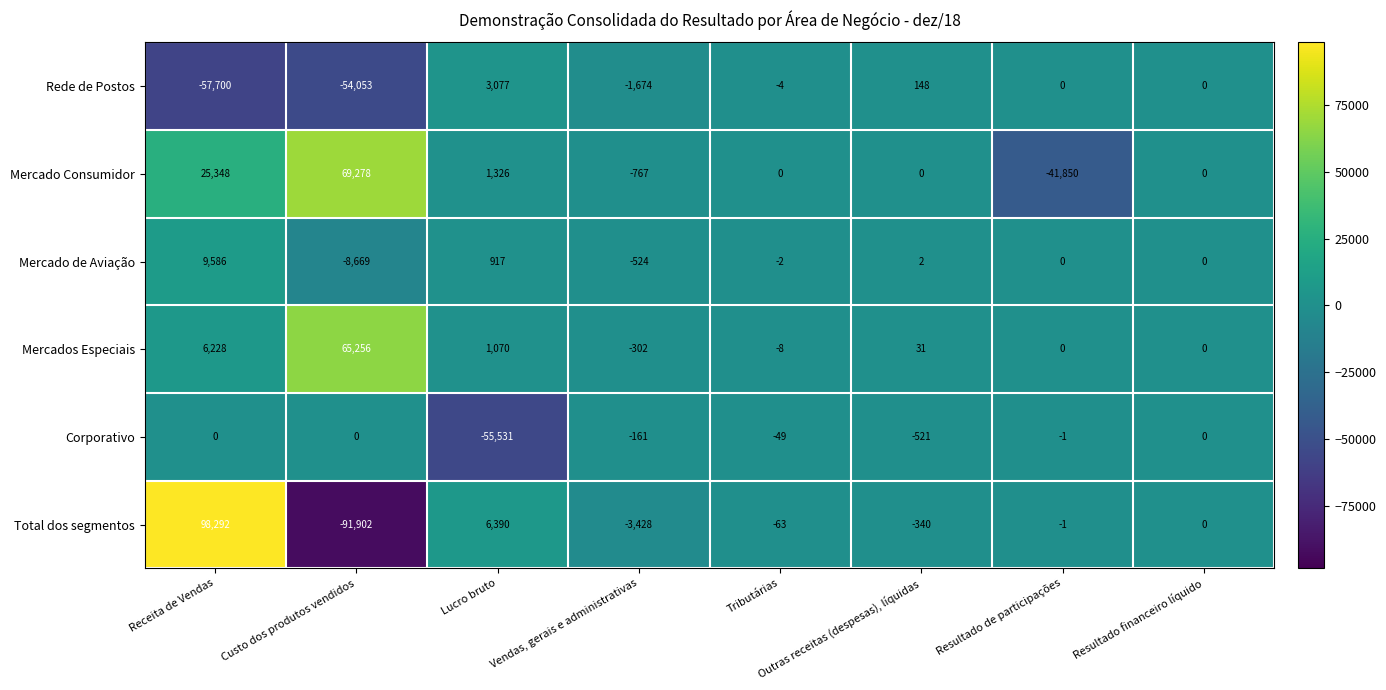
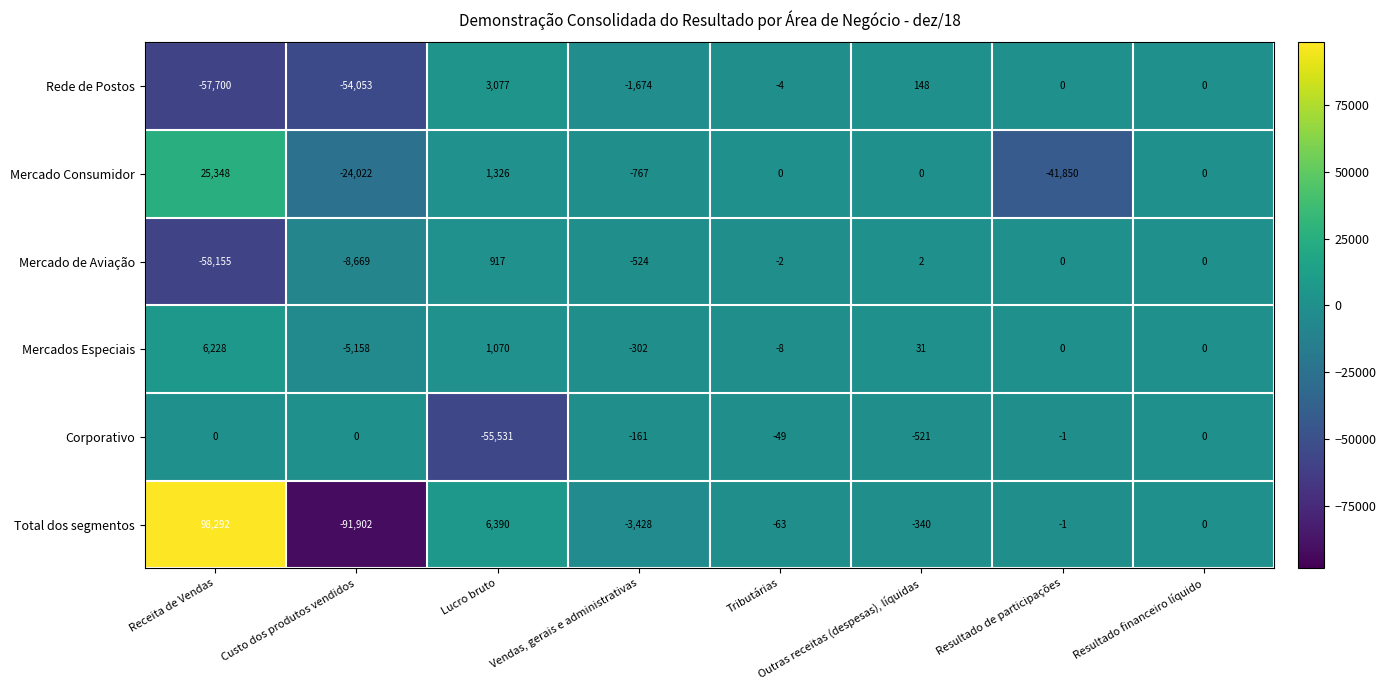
  {
    "Rede de Postos": {
      "Receita de Vendas": "-57,700",
      "Custo dos produtos vendidos": "-54,053",
      "Lucro bruto": "3,077",
      "Vendas, gerais e administrativas": "-1,674",
      "Tributárias": "-4",
      "Outras receitas (despesas), líquidas": "148",
      "Resultado de participações": "0",
      "Resultado financeiro líquido": "0"
    },
    "Mercado Consumidor": {
      "Receita de Vendas": "25,348",
-     "Custo dos produtos vendidos": "69,278",
+     "Custo dos produtos vendidos": "-24,022",
      "Lucro bruto": "1,326",
      "Vendas, gerais e administrativas": "-767",
      "Tributárias": "0",
      "Outras receitas (despesas), líquidas": "0",
      "Resultado de participações": "-41,850",
      "Resultado financeiro líquido": "0"
    },
    "Mercado de Aviação": {
-     "Receita de Vendas": "9,586",
+     "Receita de Vendas": "-58,155",
      "Custo dos produtos vendidos": "-8,669",
      "Lucro bruto": "917",
      "Vendas, gerais e administrativas": "-524",
      "Tributárias": "-2",
      "Outras receitas (despesas), líquidas": "2",
      "Resultado de participações": "0",
      "Resultado financeiro líquido": "0"
    },
    "Mercados Especiais": {
      "Receita de Vendas": "6,228",
-     "Custo dos produtos vendidos": "65,256",
+     "Custo dos produtos vendidos": "-5,158",
      "Lucro bruto": "1,070",
      "Vendas, gerais e administrativas": "-302",
      "Tributárias": "-8",
      "Outras receitas (despesas), líquidas": "31",
      "Resultado de participações": "0",
      "Resultado financeiro líquido": "0"
    },
    "Corporativo": {
      "Receita de Vendas": "0",
      "Custo dos produtos vendidos": "0",
      "Lucro bruto": "-55,531",
      "Vendas, gerais e administrativas": "-161",
      "Tributárias": "-49",
      "Outras receitas (despesas), líquidas": "-521",
      "Resultado de participações": "-1",
      "Resultado financeiro líquido": "0"
    },
    "Total dos segmentos": {
      "Receita de Vendas": "98,292",
      "Custo dos produtos vendidos": "-91,902",
      "Lucro bruto": "6,390",
      "Vendas, gerais e administrativas": "-3,428",
      "Tributárias": "-63",
      "Outras receitas (despesas), líquidas": "-340",
      "Resultado de participações": "-1",
      "Resultado financeiro líquido": "0"
    }
  }
